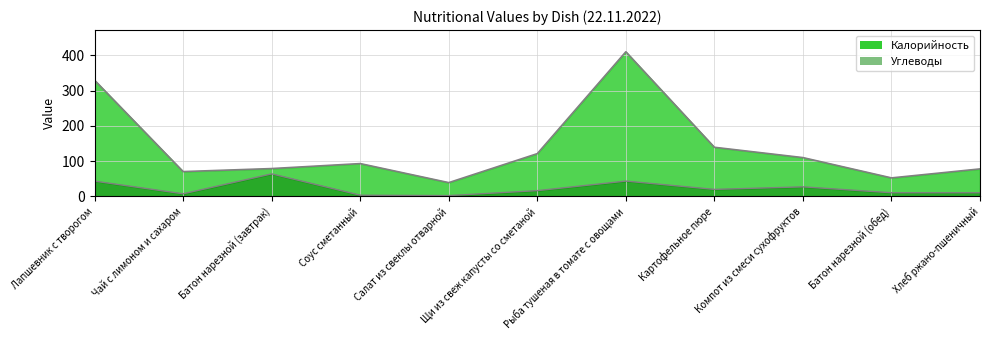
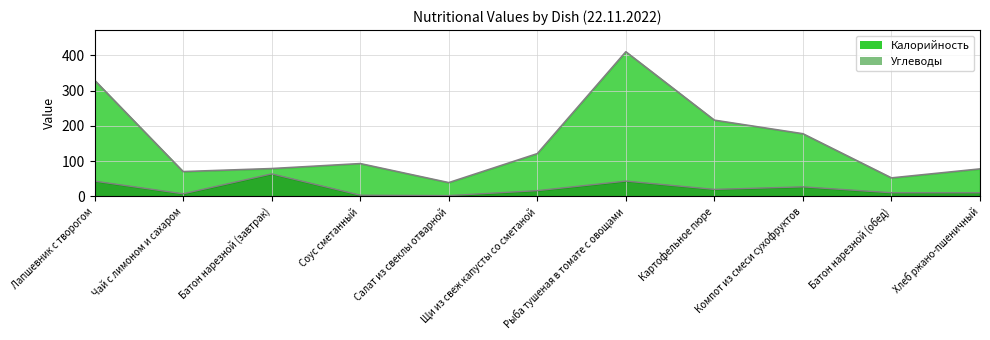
  {
    "Калорийность": {
      "Лапшевник с творогом": 330,
      "Чай с лимоном и сахаром": 70,
      "Батон нарезной (завтрак)": 80,
      "Соус сметанный": 90,
      "Салат из свеклы отварной": 40,
      "Щи из свеж капусты со сметаной": 120,
      "Рыба тушеная в томате с овощами": 410,
-     "Картофельное пюре": 140,
-     "Компот из смеси сухофруктов": 110,
+     "Картофельное пюре": 220,
+     "Компот из смеси сухофруктов": 180,
      "Батон нарезной (обед)": 50,
      "Хлеб ржано-пшеничный": 80
    },
    "Углеводы": {
      "Лапшевник с творогом": 40,
      "Чай с лимоном и сахаром": 10,
      "Батон нарезной (завтрак)": 60,
      "Соус сметанный": 0,
      "Салат из свеклы отварной": 0,
      "Щи из свеж капусты со сметаной": 20,
      "Рыба тушеная в томате с овощами": 40,
      "Картофельное пюре": 20,
      "Компот из смеси сухофруктов": 30,
      "Батон нарезной (обед)": 10,
      "Хлеб ржано-пшеничный": 10
    }
  }
